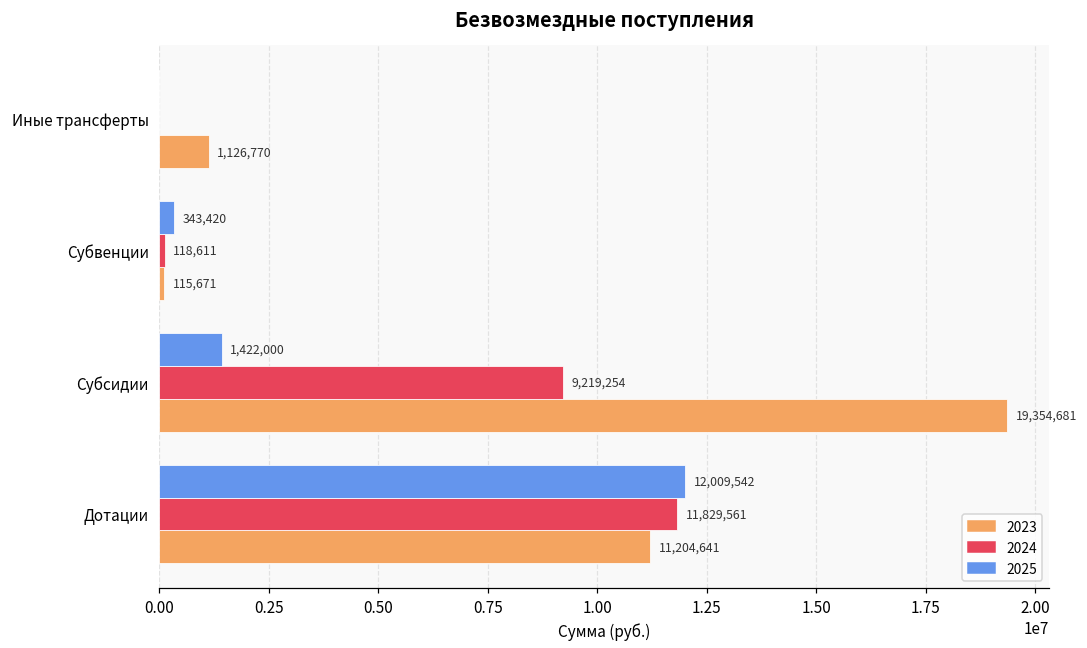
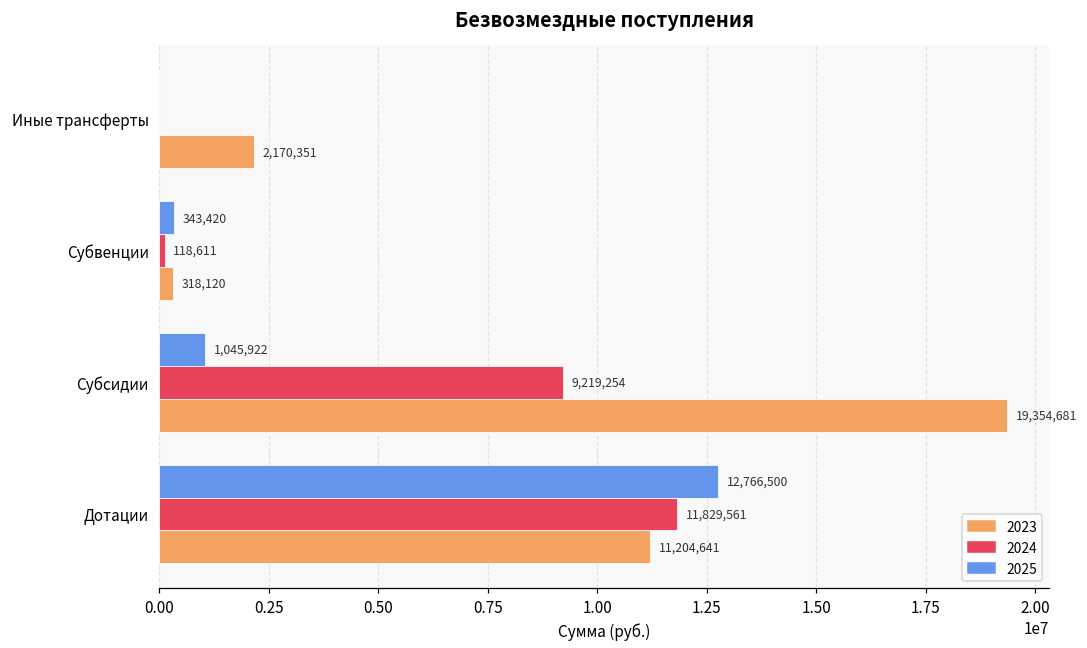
  {
    "2023": {
-     "Иные трансферты": "1,126,770",
-     "Субвенции": "115,671",
+     "Иные трансферты": "2,170,351",
+     "Субвенции": "318,120",
      "Субсидии": "19,354,681",
      "Дотации": "11,204,641"
    },
    "2024": {
      "Субвенции": "118,611",
      "Субсидии": "9,219,254",
      "Дотации": "11,829,561"
    },
    "2025": {
      "Субвенции": "343,420",
-     "Субсидии": "1,422,000",
-     "Дотации": "12,009,542"
+     "Субсидии": "1,045,922",
+     "Дотации": "12,766,500"
    }
  }
